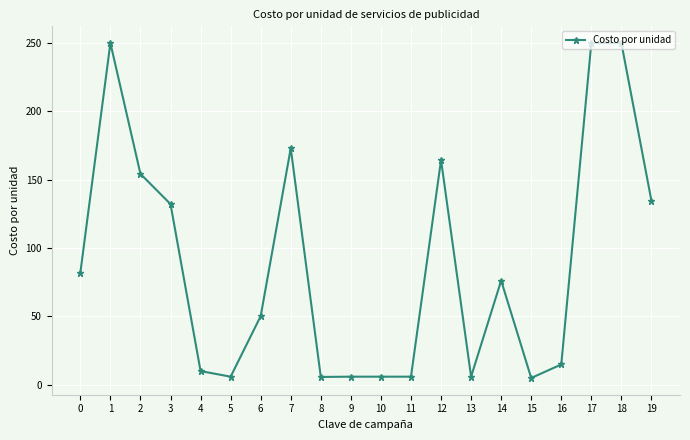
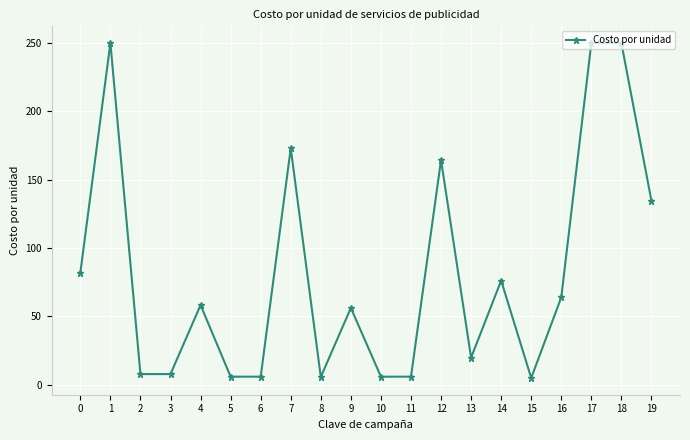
  {
    "0": 82,
    "1": 250,
-   "2": 154,
-   "3": 132,
-   "4": 10,
+   "2": 8,
+   "3": 8,
+   "4": 58,
    "5": 6,
-   "6": 50,
+   "6": 6,
    "7": 173,
    "8": 6,
-   "9": 6,
+   "9": 56,
    "10": 6,
    "11": 6,
    "12": 164,
-   "13": 6,
+   "13": 20,
    "14": 76,
    "15": 5,
-   "16": 15,
+   "16": 64,
    "19": 135
  }
